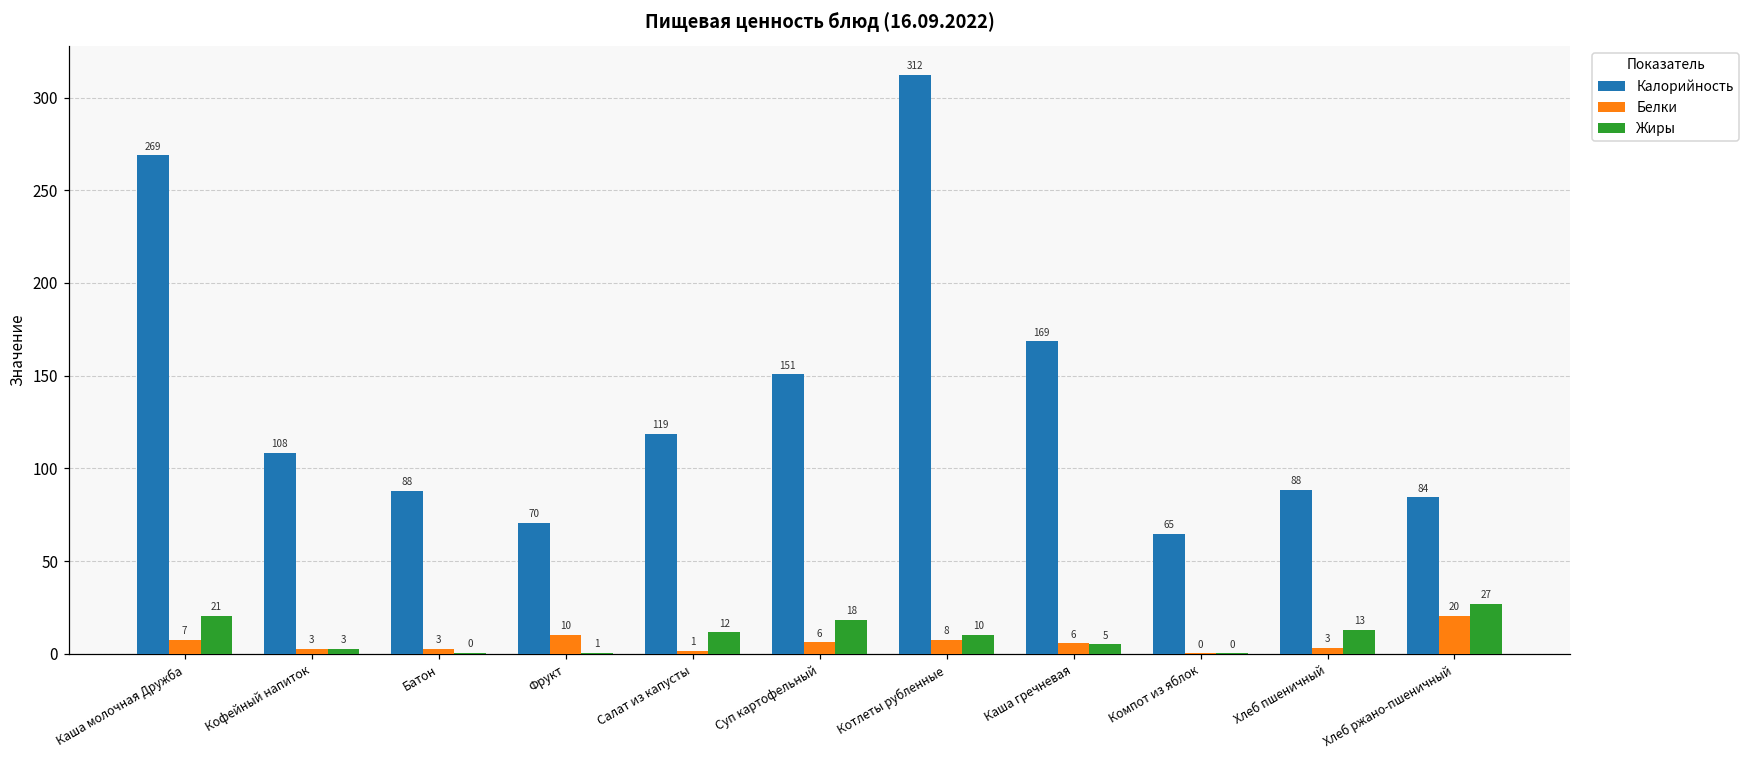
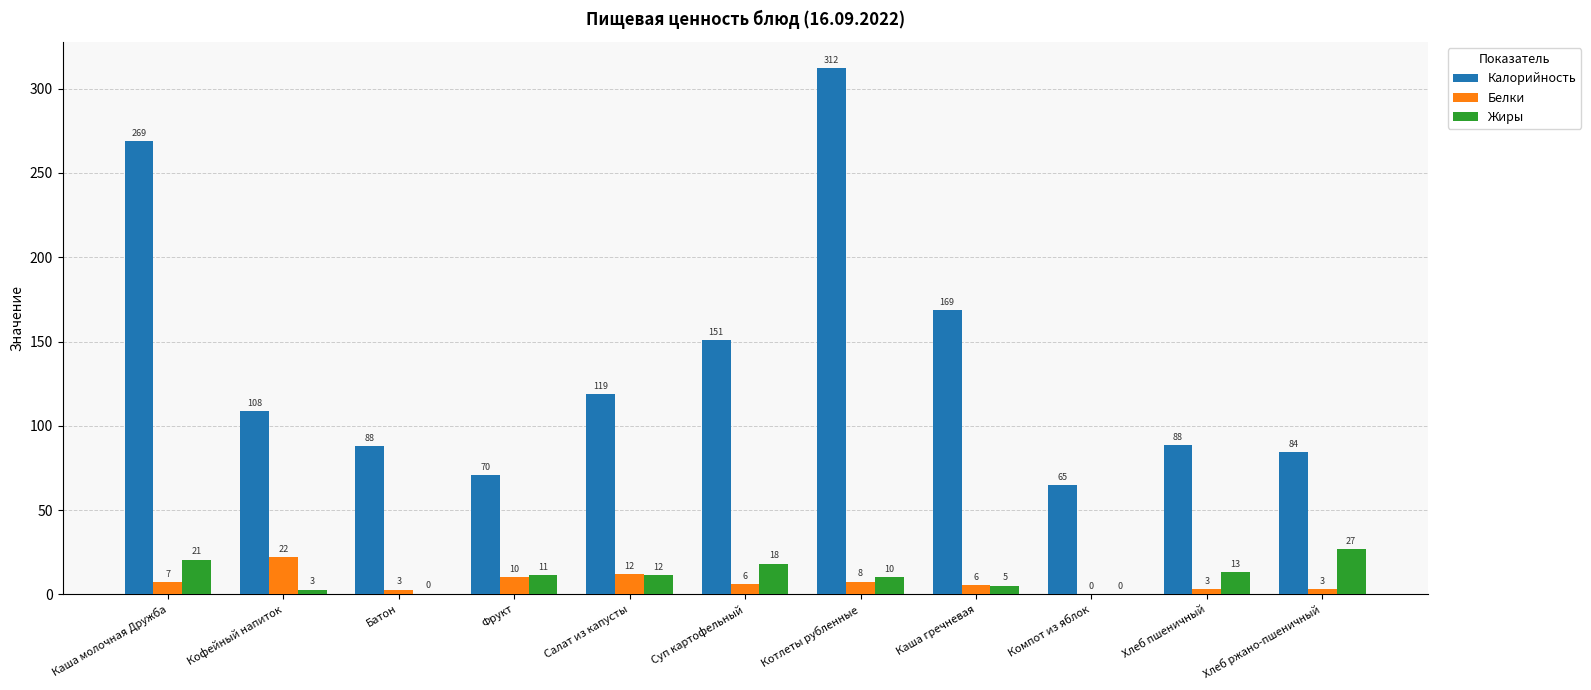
  {
    "Калорийность": {
      "Каша молочная Дружба": 269,
      "Кофейный напиток": 108,
      "Батон": 88,
      "Фрукт": 70,
      "Салат из капусты": 119,
      "Суп картофельный": 151,
      "Котлеты рубленные": 312,
      "Каша гречневая": 169,
      "Компот из яблок": 65,
      "Хлеб пшеничный": 88,
      "Хлеб ржано-пшеничный": 84
    },
    "Белки": {
      "Каша молочная Дружба": 7,
-     "Кофейный напиток": 3,
+     "Кофейный напиток": 22,
      "Батон": 3,
      "Фрукт": 10,
-     "Салат из капусты": 1,
+     "Салат из капусты": 12,
      "Суп картофельный": 6,
      "Котлеты рубленные": 8,
      "Каша гречневая": 6,
      "Компот из яблок": 0,
      "Хлеб пшеничный": 3,
-     "Хлеб ржано-пшеничный": 20
+     "Хлеб ржано-пшеничный": 3
    },
    "Жиры": {
      "Каша молочная Дружба": 21,
      "Кофейный напиток": 3,
      "Батон": 0,
-     "Фрукт": 1,
+     "Фрукт": 11,
      "Салат из капусты": 12,
      "Суп картофельный": 18,
      "Котлеты рубленные": 10,
      "Каша гречневая": 5,
      "Компот из яблок": 0,
      "Хлеб пшеничный": 13,
      "Хлеб ржано-пшеничный": 27
    }
  }
